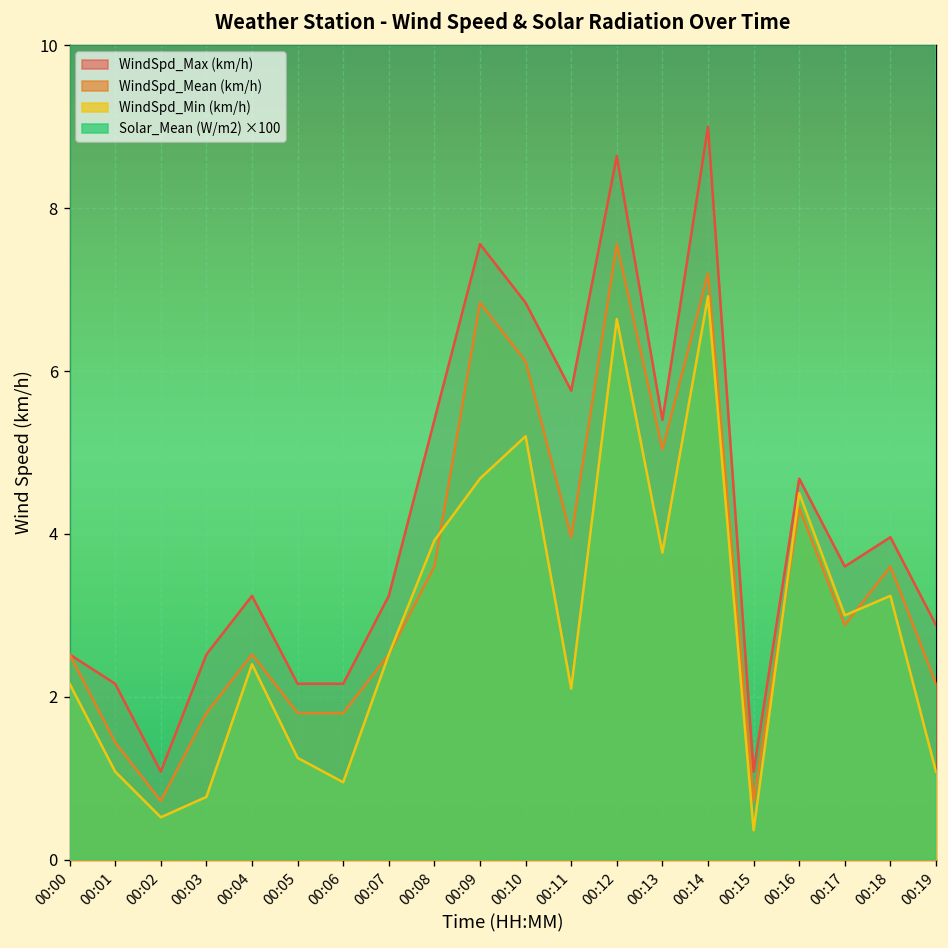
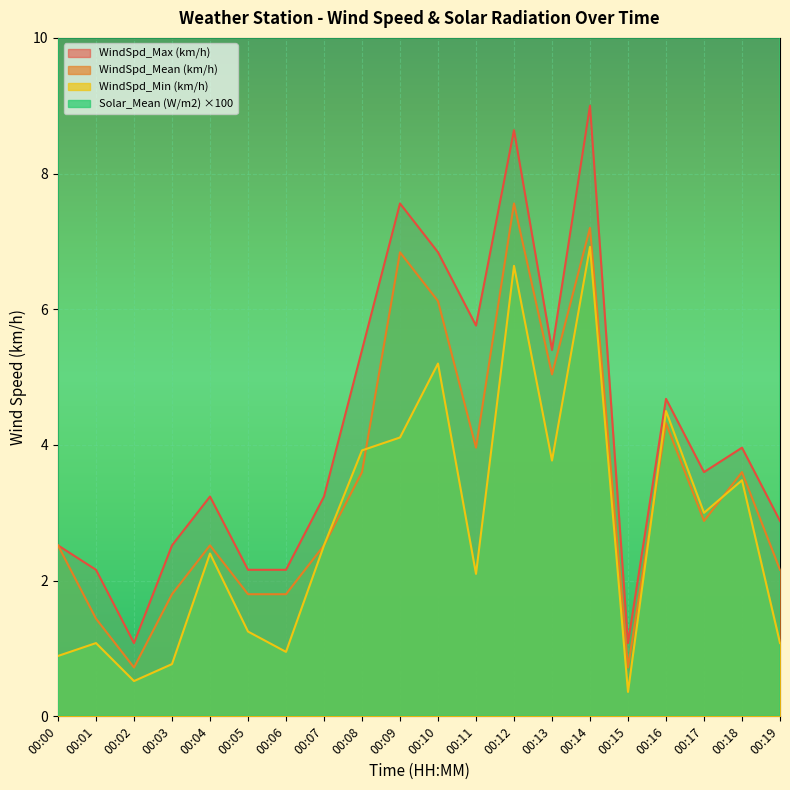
  {
    "WindSpd_Min (km/h)": {
-     "00:00": 2.2,
+     "00:00": 0.9,
      "00:01": 1.1,
      "00:02": 0.5,
      "00:03": 0.8,
      "00:04": 2.4,
      "00:05": 1.3,
      "00:06": 1.0,
      "00:08": 3.9,
-     "00:09": 4.7,
+     "00:09": 4.1,
      "00:10": 5.2,
      "00:11": 2.1,
      "00:12": 6.6,
      "00:13": 3.8,
      "00:14": 6.9,
      "00:15": 0.4,
      "00:16": 4.5,
      "00:17": 3.0,
-     "00:18": 3.2,
+     "00:18": 3.5,
      "00:19": 1.1
    }
  }
